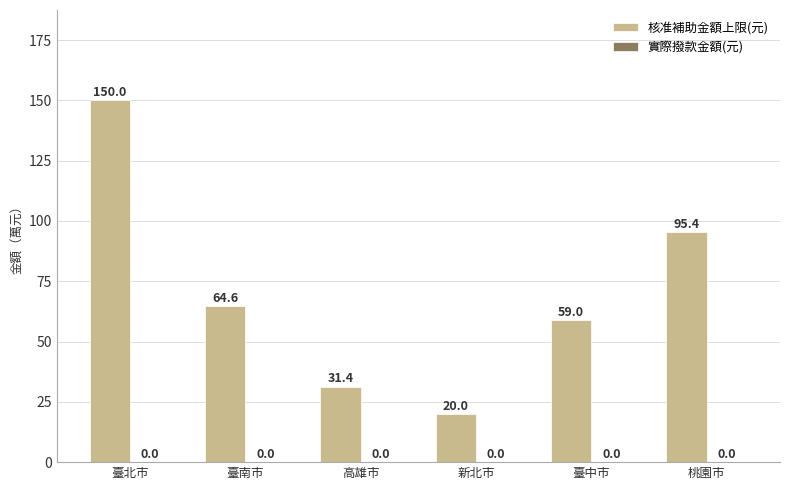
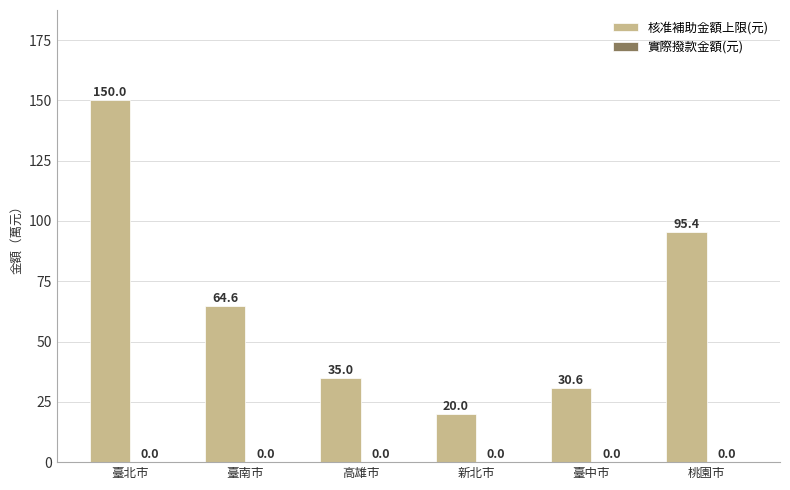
  {
    "核准補助金額上限(元)": {
      "臺北市": 150.0,
      "臺南市": 64.6,
-     "高雄市": 31.4,
+     "高雄市": 35.0,
      "新北市": 20.0,
-     "臺中市": 59.0,
+     "臺中市": 30.6,
      "桃園市": 95.4
    },
    "實際撥款金額(元)": {
      "臺北市": 0.0,
      "臺南市": 0.0,
      "高雄市": 0.0,
      "新北市": 0.0,
      "臺中市": 0.0,
      "桃園市": 0.0
    }
  }
